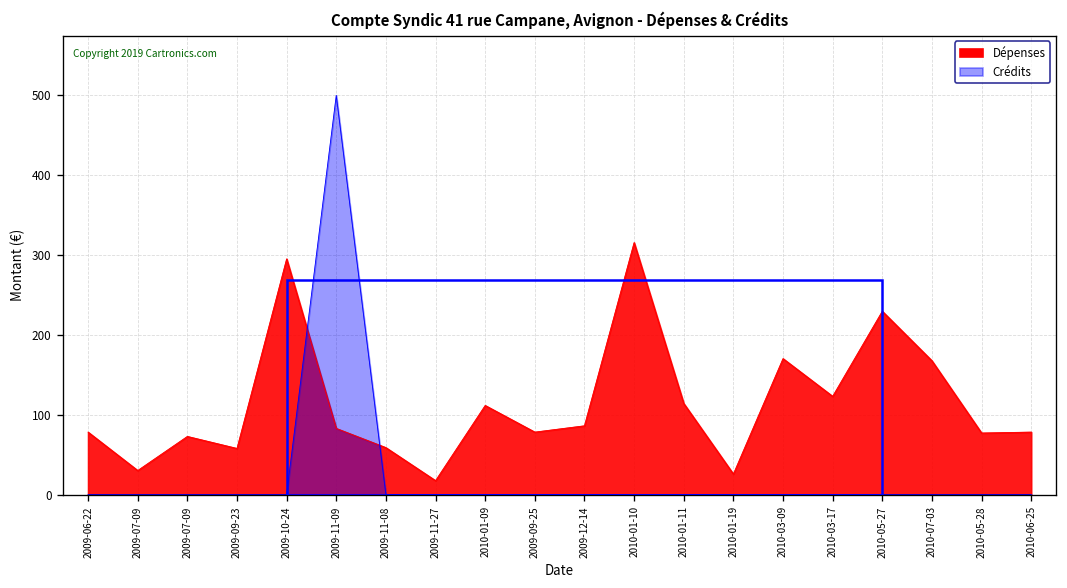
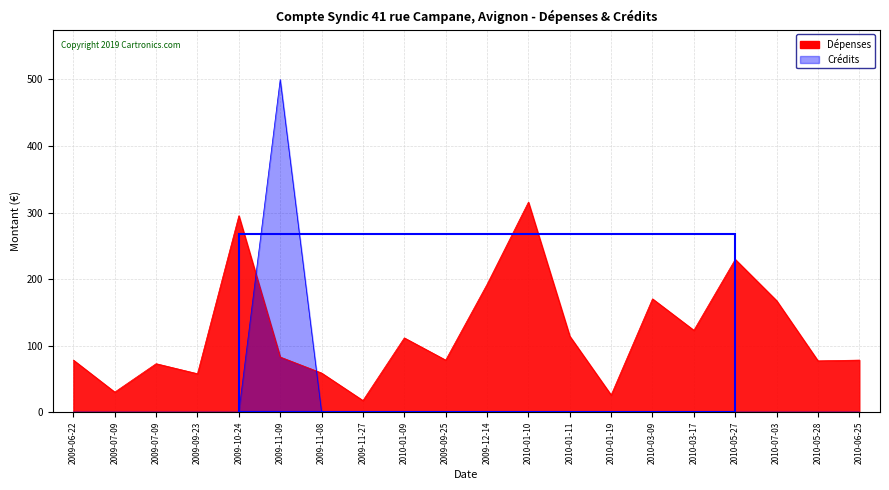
  {
    "Dépenses": {
      "2009-06-22": 80,
      "2009-09-23": 60,
      "2009-10-24": 300,
      "2009-11-09": 80,
      "2009-11-08": 60,
      "2009-11-27": 20,
      "2010-01-09": 110,
      "2009-09-25": 80,
-     "2009-12-14": 90,
+     "2009-12-14": 190,
      "2010-01-10": 320,
      "2010-01-11": 110,
      "2010-01-19": 30,
      "2010-03-09": 170,
      "2010-03-17": 120,
      "2010-05-27": 230,
      "2010-07-03": 170,
      "2010-05-28": 80,
      "2010-06-25": 80
    },
    "Crédits": {
      "2009-06-22": 0,
      "2009-09-23": 0,
      "2009-10-24": 0,
      "2009-11-09": 500,
      "2009-11-08": 0,
      "2009-11-27": 0,
      "2010-01-09": 0,
      "2009-09-25": 0,
      "2009-12-14": 0,
      "2010-01-10": 0,
      "2010-01-11": 0,
      "2010-01-19": 0,
      "2010-03-09": 0,
      "2010-03-17": 0,
      "2010-05-27": 0,
      "2010-07-03": 0,
      "2010-05-28": 0,
      "2010-06-25": 0
    }
  }
